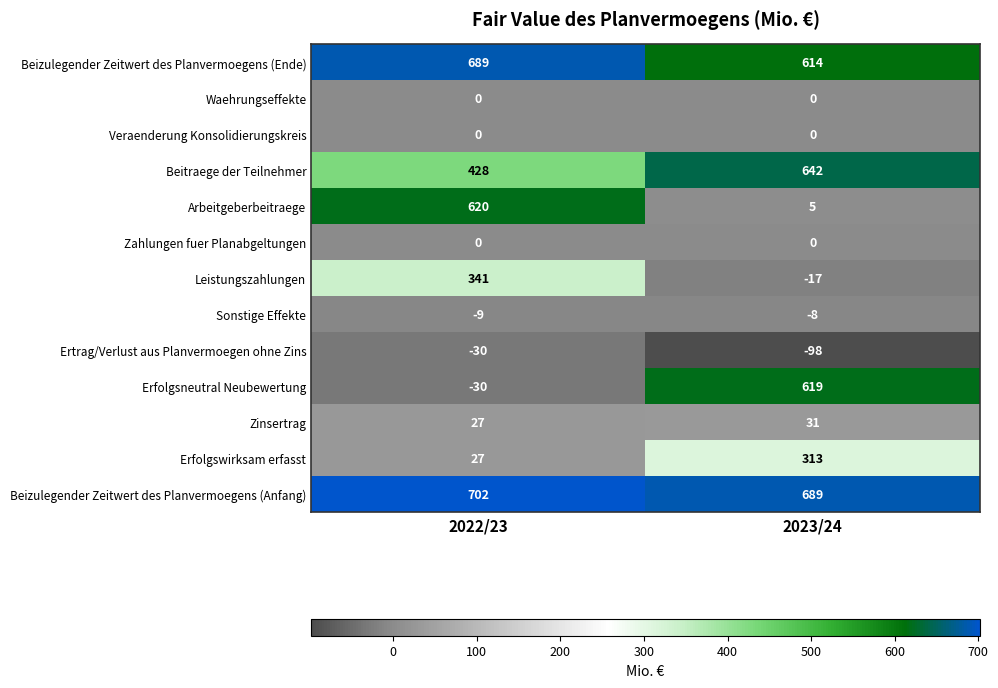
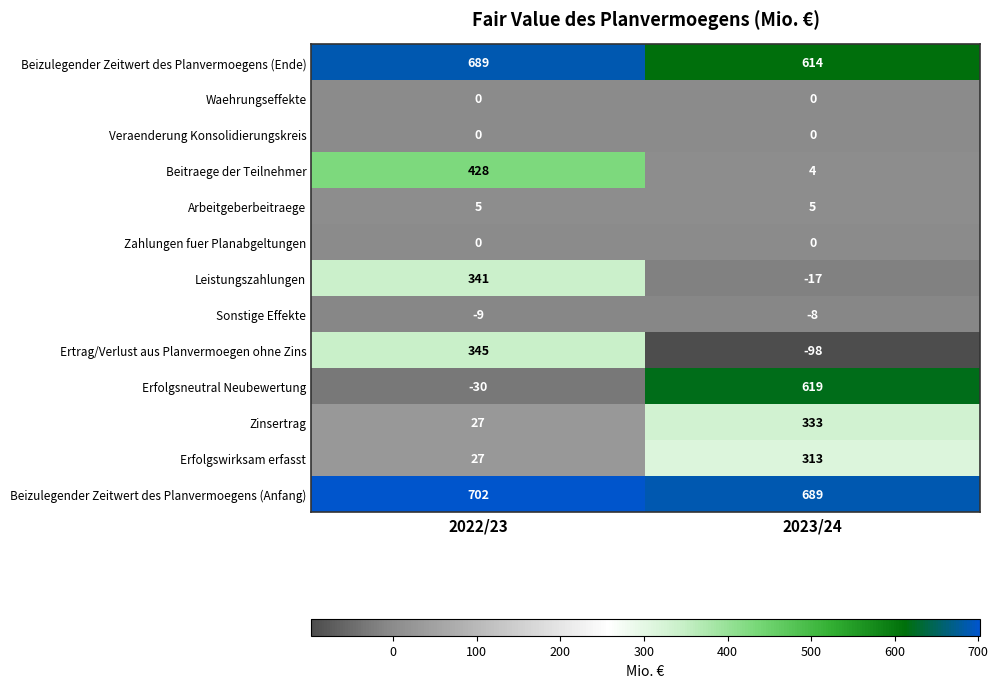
  {
    "Beizulegender Zeitwert des Planvermoegens (Ende)": {
      "2022/23": 689,
      "2023/24": 614
    },
    "Waehrungseffekte": {
      "2022/23": 0,
      "2023/24": 0
    },
    "Veraenderung Konsolidierungskreis": {
      "2022/23": 0,
      "2023/24": 0
    },
    "Beitraege der Teilnehmer": {
      "2022/23": 428,
-     "2023/24": 642
+     "2023/24": 4
    },
    "Arbeitgeberbeitraege": {
-     "2022/23": 620,
+     "2022/23": 5,
      "2023/24": 5
    },
    "Zahlungen fuer Planabgeltungen": {
      "2022/23": 0,
      "2023/24": 0
    },
    "Leistungszahlungen": {
      "2022/23": 341,
      "2023/24": -17
    },
    "Sonstige Effekte": {
      "2022/23": -9,
      "2023/24": -8
    },
    "Ertrag/Verlust aus Planvermoegen ohne Zins": {
-     "2022/23": -30,
+     "2022/23": 345,
      "2023/24": -98
    },
    "Erfolgsneutral Neubewertung": {
      "2022/23": -30,
      "2023/24": 619
    },
    "Zinsertrag": {
      "2022/23": 27,
-     "2023/24": 31
+     "2023/24": 333
    },
    "Erfolgswirksam erfasst": {
      "2022/23": 27,
      "2023/24": 313
    },
    "Beizulegender Zeitwert des Planvermoegens (Anfang)": {
      "2022/23": 702,
      "2023/24": 689
    }
  }
